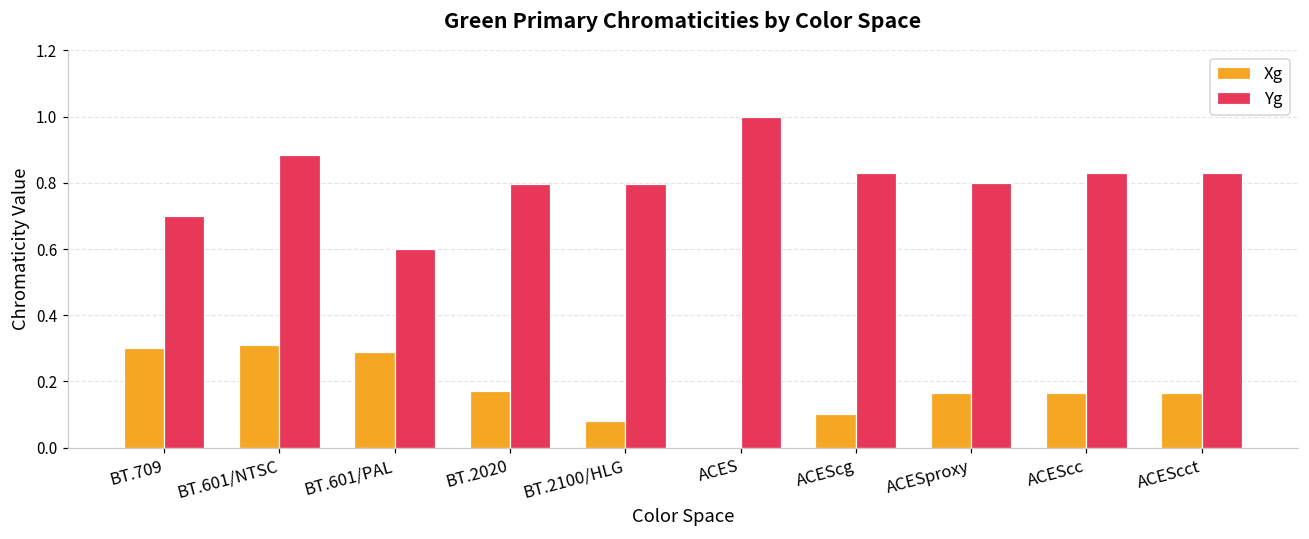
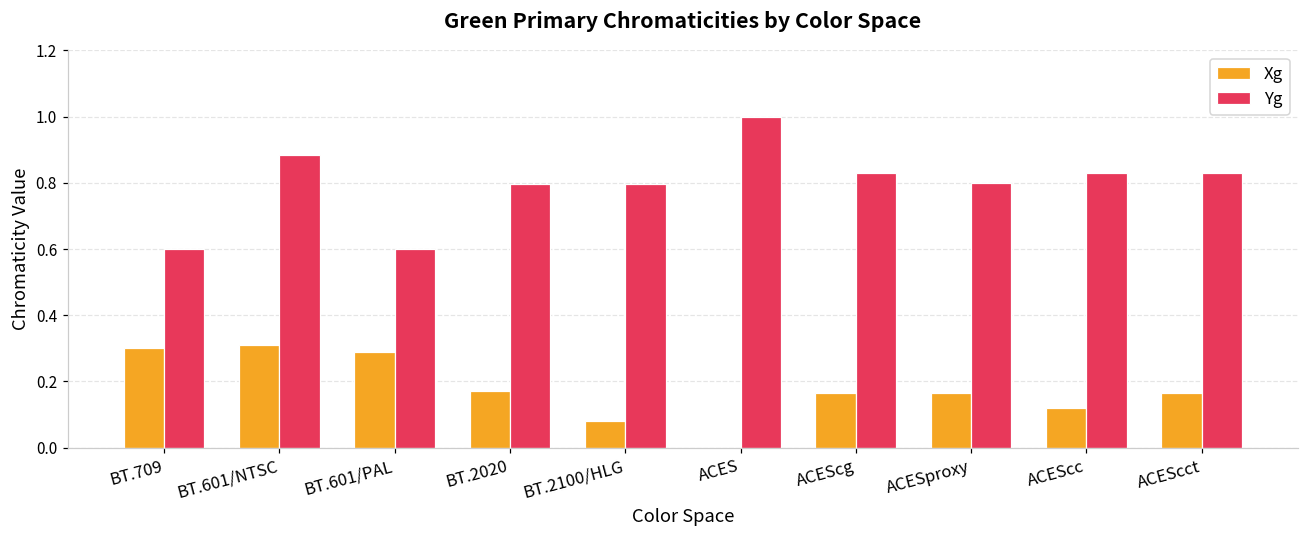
  {
    "Xg": {
      "BT.709": 0.30,
      "BT.601/NTSC": 0.31,
      "BT.601/PAL": 0.29,
      "BT.2020": 0.17,
      "BT.2100/HLG": 0.08,
      "ACES": 0.00,
-     "ACEScg": 0.10,
+     "ACEScg": 0.17,
      "ACESproxy": 0.17,
-     "ACEScc": 0.17,
+     "ACEScc": 0.12,
      "ACEScct": 0.17
    },
    "Yg": {
-     "BT.709": 0.7,
+     "BT.709": 0.6,
      "BT.601/NTSC": 0.89,
      "BT.601/PAL": 0.6,
      "BT.2020": 0.8,
      "BT.2100/HLG": 0.8,
      "ACES": 1.0,
      "ACEScg": 0.83,
      "ACESproxy": 0.8,
      "ACEScc": 0.83,
      "ACEScct": 0.83
    }
  }
